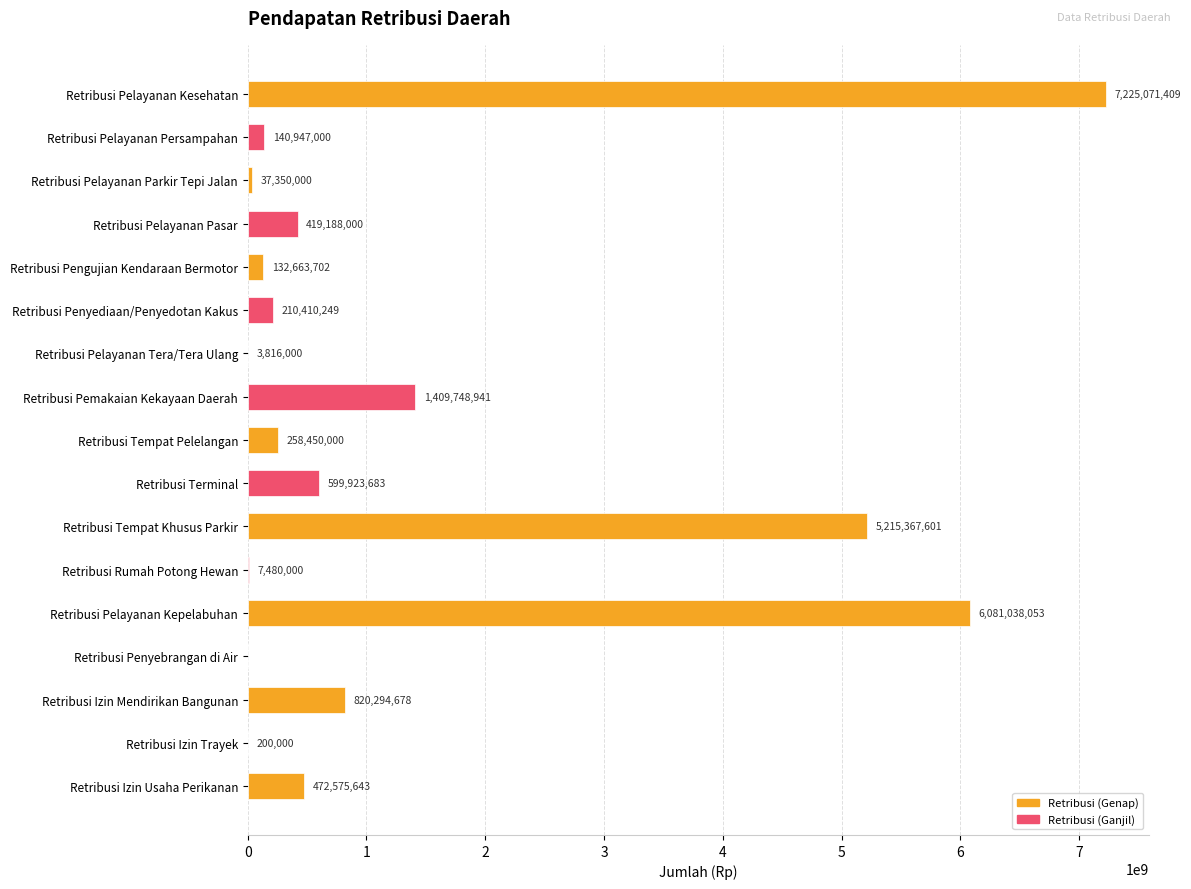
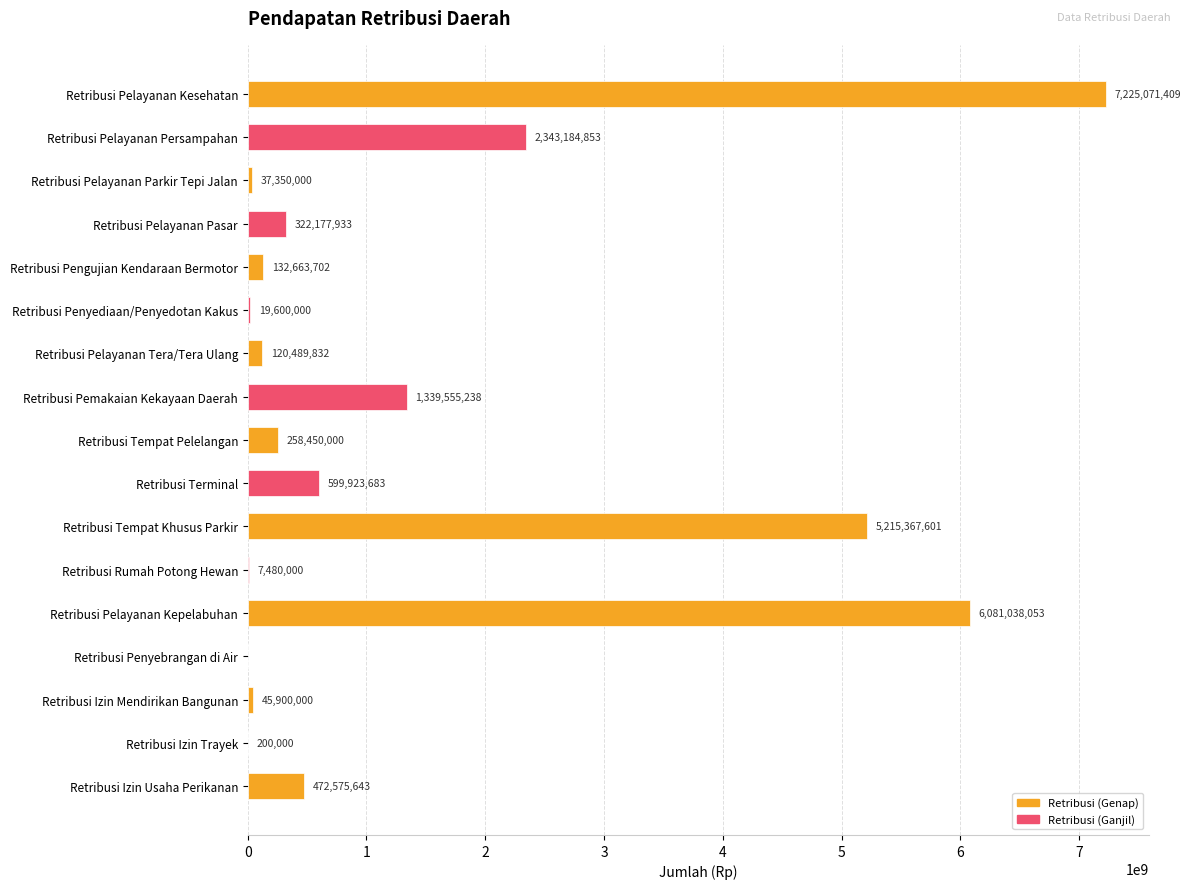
  {
    "Retribusi Pelayanan Kesehatan": "7,225,071,409",
-   "Retribusi Pelayanan Persampahan": "140,947,000",
+   "Retribusi Pelayanan Persampahan": "2,343,184,853",
    "Retribusi Pelayanan Parkir Tepi Jalan": "37,350,000",
-   "Retribusi Pelayanan Pasar": "419,188,000",
+   "Retribusi Pelayanan Pasar": "322,177,933",
    "Retribusi Pengujian Kendaraan Bermotor": "132,663,702",
-   "Retribusi Penyediaan/Penyedotan Kakus": "210,410,249",
-   "Retribusi Pelayanan Tera/Tera Ulang": "3,816,000",
-   "Retribusi Pemakaian Kekayaan Daerah": "1,409,748,941",
+   "Retribusi Penyediaan/Penyedotan Kakus": "19,600,000",
+   "Retribusi Pelayanan Tera/Tera Ulang": "120,489,832",
+   "Retribusi Pemakaian Kekayaan Daerah": "1,339,555,238",
    "Retribusi Tempat Pelelangan": "258,450,000",
    "Retribusi Terminal": "599,923,683",
    "Retribusi Tempat Khusus Parkir": "5,215,367,601",
    "Retribusi Rumah Potong Hewan": "7,480,000",
    "Retribusi Pelayanan Kepelabuhan": "6,081,038,053",
-   "Retribusi Izin Mendirikan Bangunan": "820,294,678",
+   "Retribusi Izin Mendirikan Bangunan": "45,900,000",
    "Retribusi Izin Trayek": "200,000",
    "Retribusi Izin Usaha Perikanan": "472,575,643"
  }
